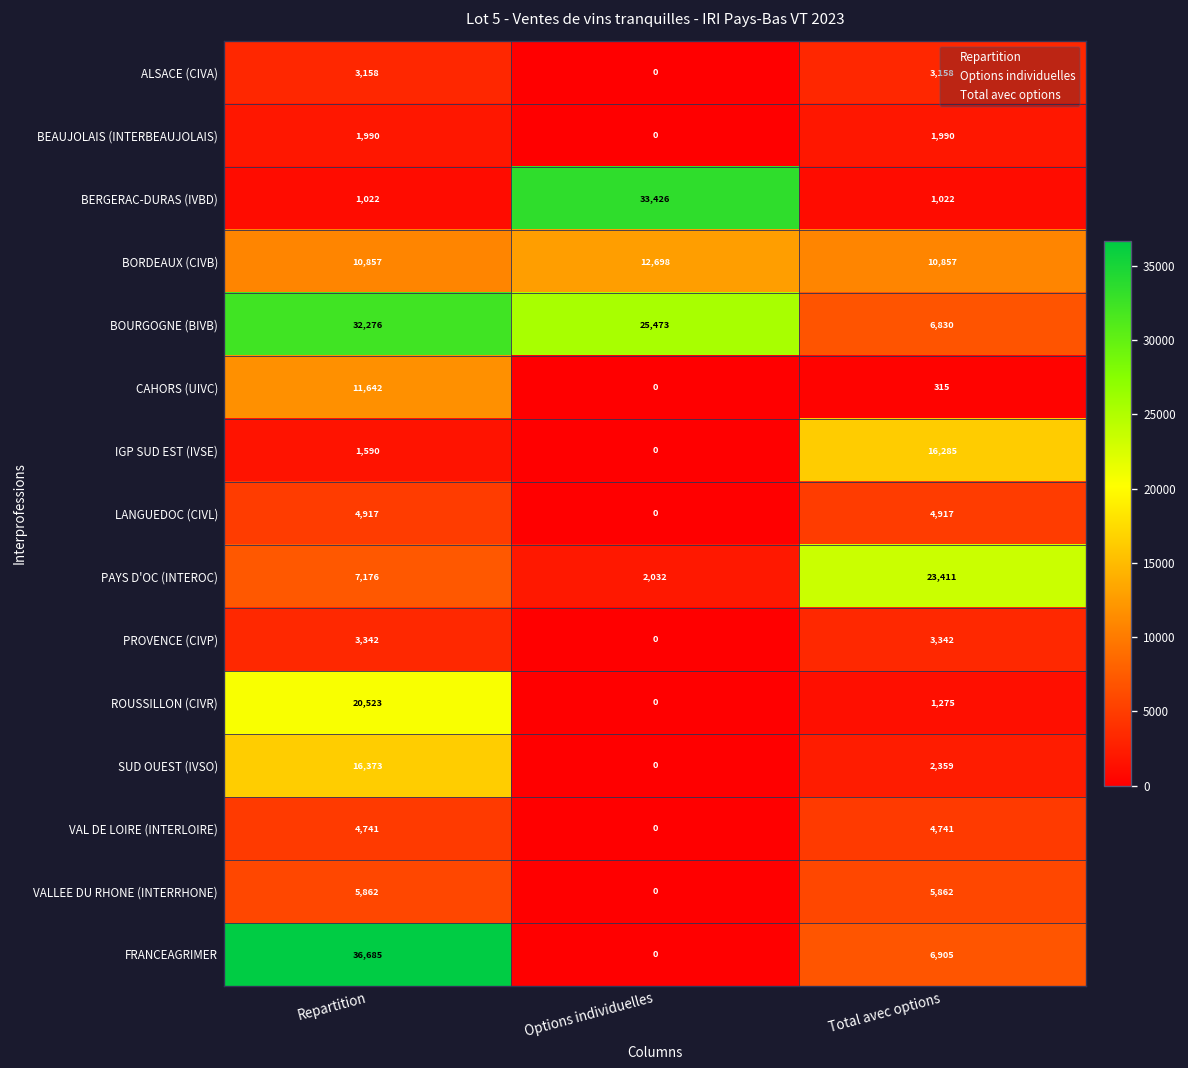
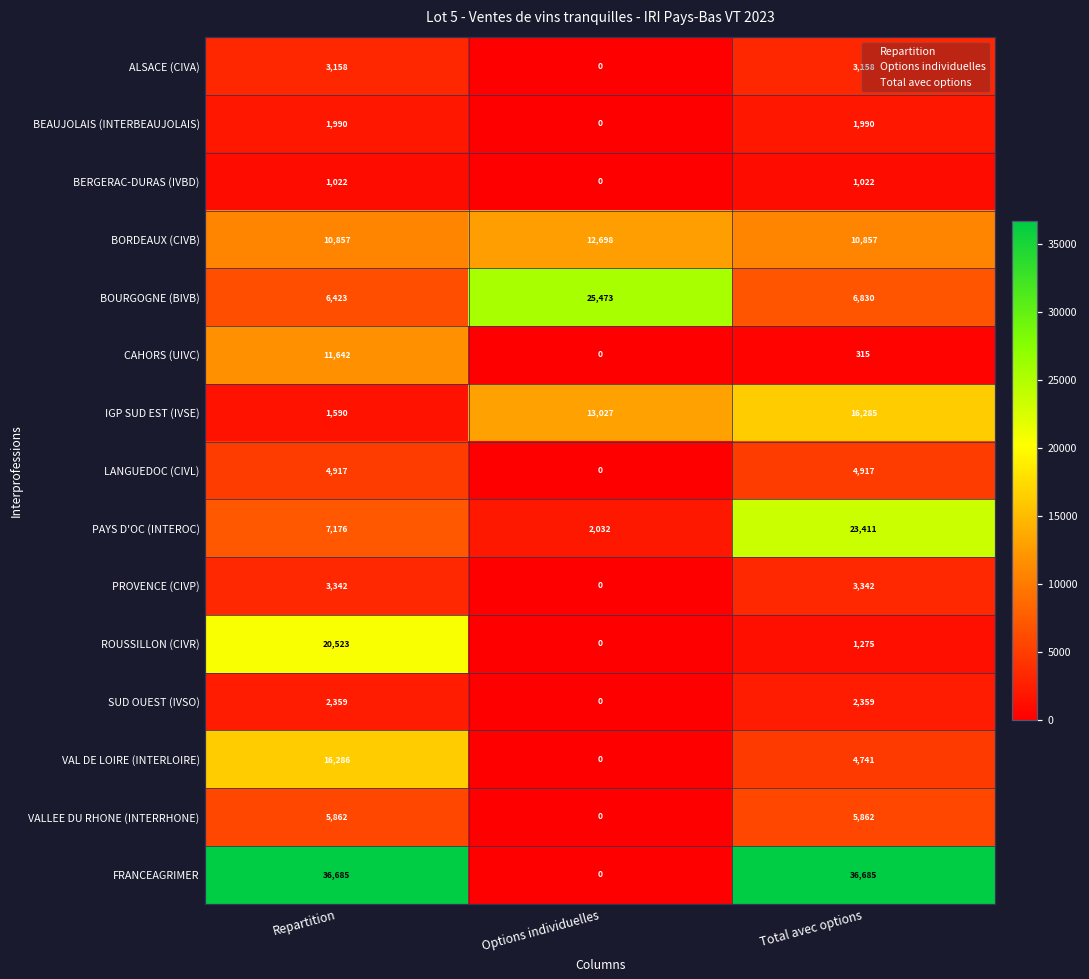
  {
    "ALSACE (CIVA)": {
      "Repartition": "3,158",
      "Options individuelles": "0"
    },
    "BEAUJOLAIS (INTERBEAUJOLAIS)": {
      "Repartition": "1,990",
      "Options individuelles": "0",
      "Total avec options": "1,990"
    },
    "BERGERAC-DURAS (IVBD)": {
      "Repartition": "1,022",
-     "Options individuelles": "33,426",
+     "Options individuelles": "0",
      "Total avec options": "1,022"
    },
    "BORDEAUX (CIVB)": {
      "Repartition": "10,857",
      "Options individuelles": "12,698",
      "Total avec options": "10,857"
    },
    "BOURGOGNE (BIVB)": {
-     "Repartition": "32,276",
+     "Repartition": "6,423",
      "Options individuelles": "25,473",
      "Total avec options": "6,830"
    },
    "CAHORS (UIVC)": {
      "Repartition": "11,642",
      "Options individuelles": "0",
      "Total avec options": "315"
    },
    "IGP SUD EST (IVSE)": {
      "Repartition": "1,590",
-     "Options individuelles": "0",
+     "Options individuelles": "13,027",
      "Total avec options": "16,285"
    },
    "LANGUEDOC (CIVL)": {
      "Repartition": "4,917",
      "Options individuelles": "0",
      "Total avec options": "4,917"
    },
    "PAYS D'OC (INTEROC)": {
      "Repartition": "7,176",
      "Options individuelles": "2,032",
      "Total avec options": "23,411"
    },
    "PROVENCE (CIVP)": {
      "Repartition": "3,342",
      "Options individuelles": "0",
      "Total avec options": "3,342"
    },
    "ROUSSILLON (CIVR)": {
      "Repartition": "20,523",
      "Options individuelles": "0",
      "Total avec options": "1,275"
    },
    "SUD OUEST (IVSO)": {
-     "Repartition": "16,373",
+     "Repartition": "2,359",
      "Options individuelles": "0",
      "Total avec options": "2,359"
    },
    "VAL DE LOIRE (INTERLOIRE)": {
-     "Repartition": "4,741",
+     "Repartition": "16,286",
      "Options individuelles": "0",
      "Total avec options": "4,741"
    },
    "VALLEE DU RHONE (INTERRHONE)": {
      "Repartition": "5,862",
      "Options individuelles": "0",
      "Total avec options": "5,862"
    },
    "FRANCEAGRIMER": {
      "Repartition": "36,685",
      "Options individuelles": "0",
-     "Total avec options": "6,905"
+     "Total avec options": "36,685"
    }
  }
